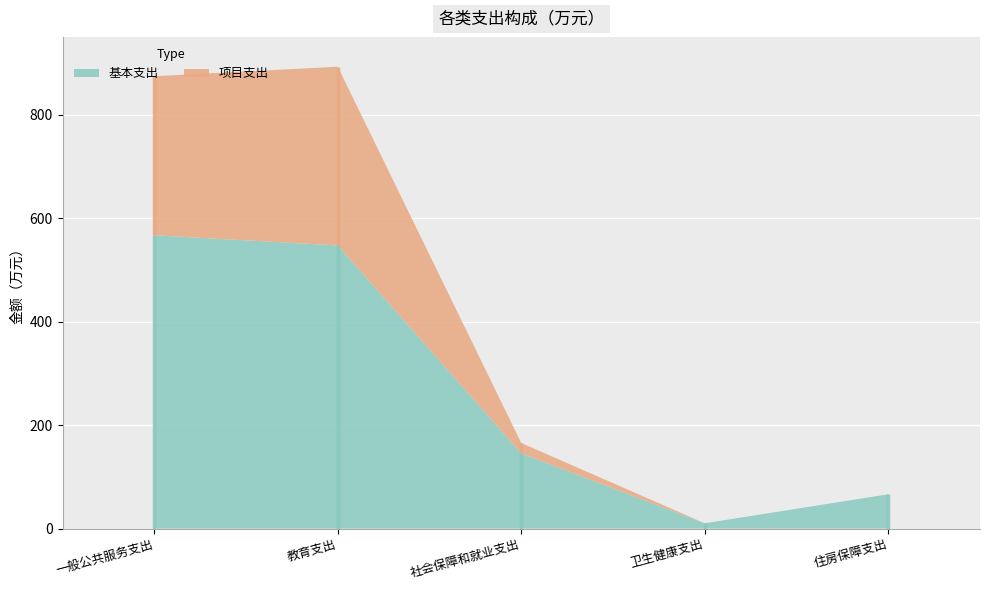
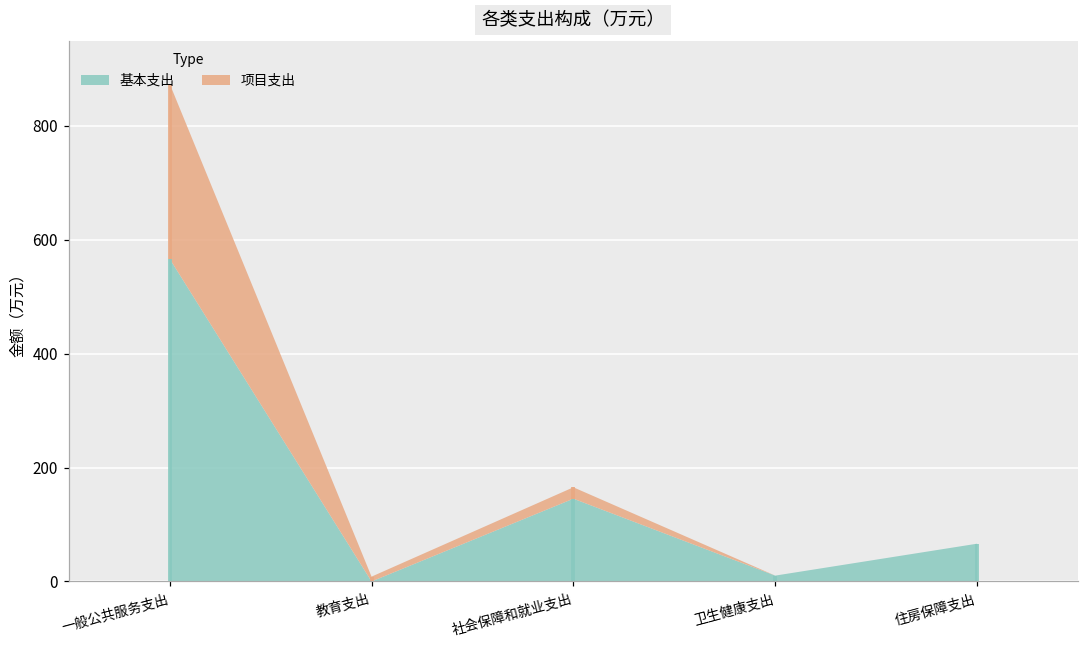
  {
    "基本支出": {
      "一般公共服务支出": 570,
-     "教育支出": 550,
+     "教育支出": 0,
      "社会保障和就业支出": 150
    },
    "项目支出": {
      "一般公共服务支出": 310,
-     "教育支出": 350,
+     "教育支出": 10,
      "社会保障和就业支出": 20
    }
  }
